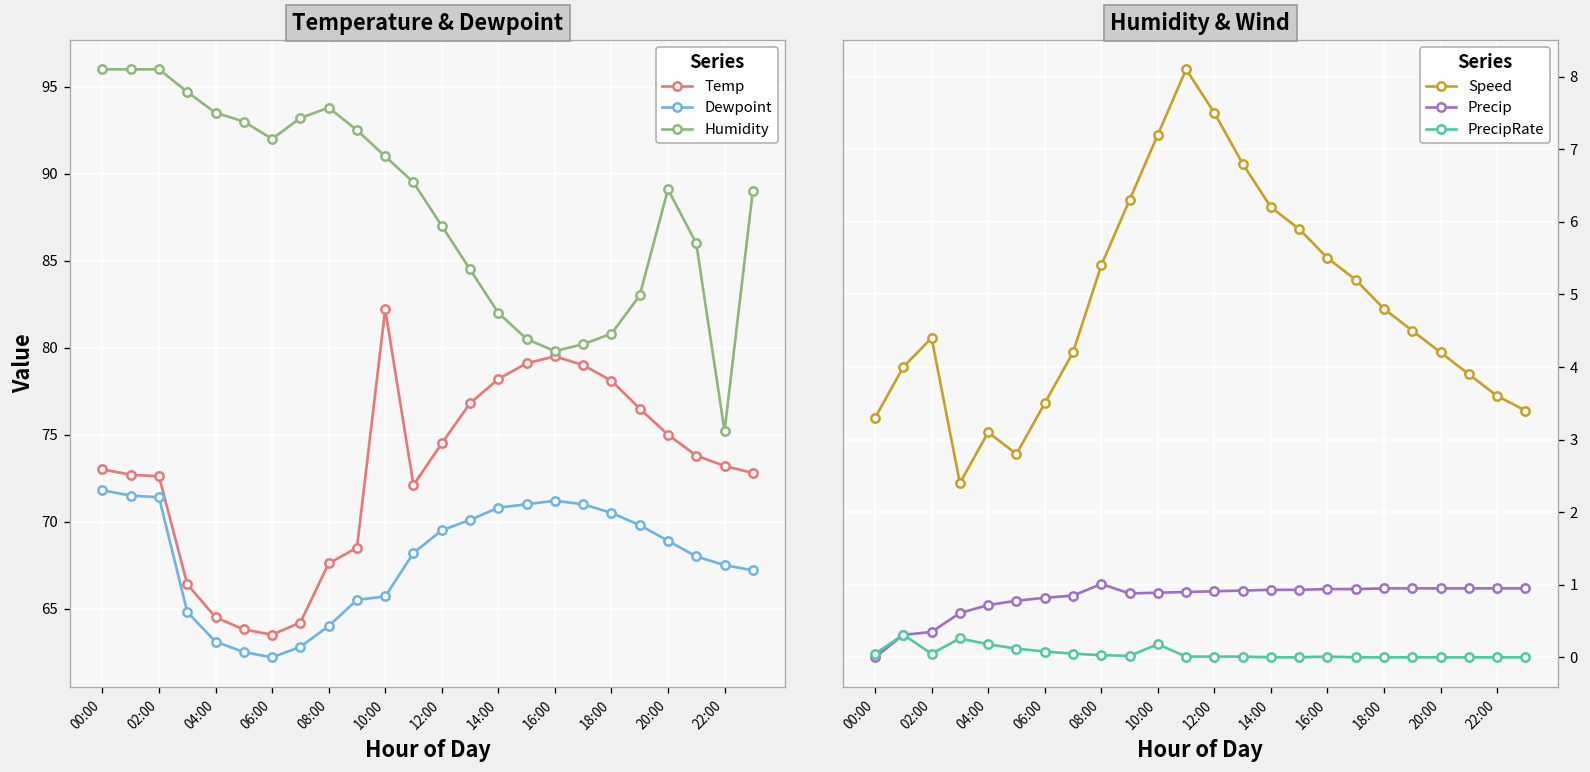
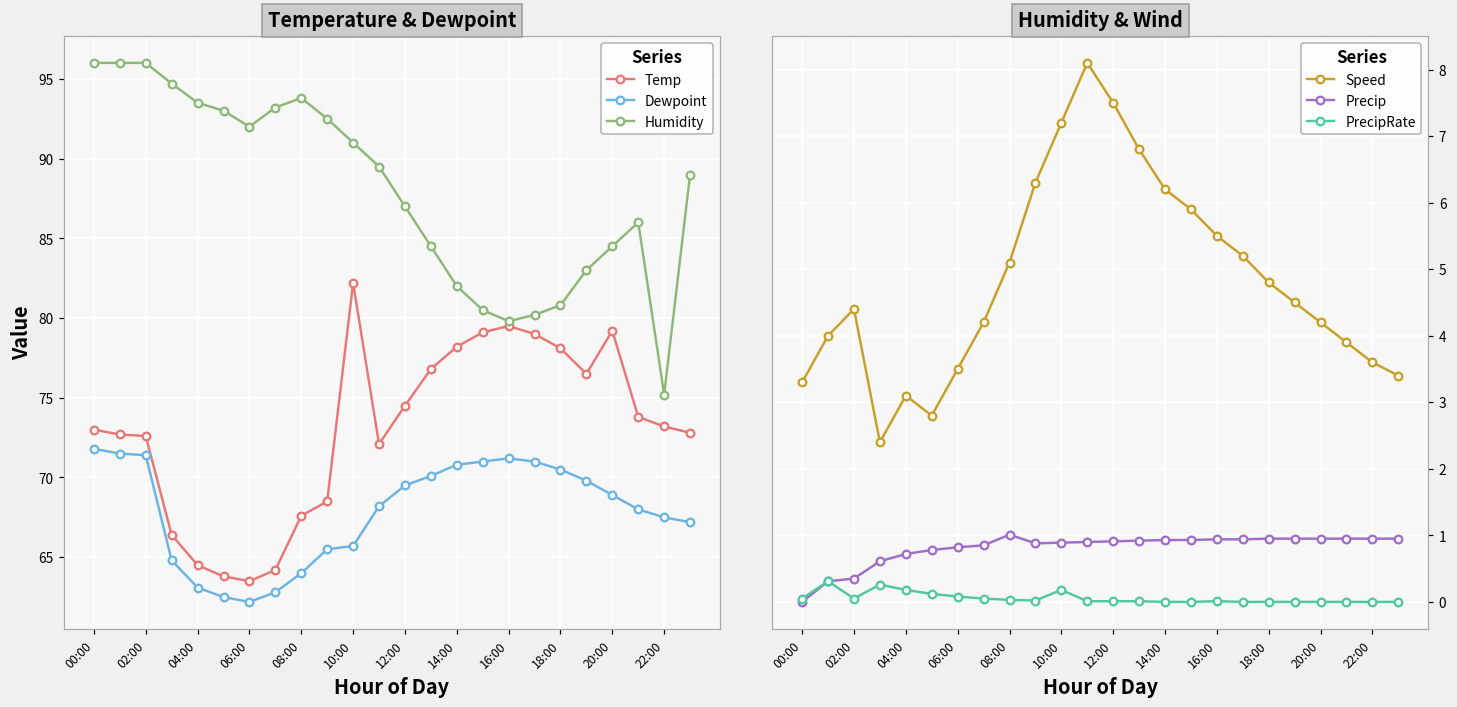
  {
    "Temperature & Dewpoint": {
      "Temp": {
        "00:00": 73.0,
        "02:00": 72.6,
        "04:00": 64.5,
        "06:00": 63.5,
        "08:00": 67.6,
        "10:00": 82.2,
        "12:00": 74.5,
        "14:00": 78.2,
        "16:00": 79.5,
        "18:00": 78.1,
-       "20:00": 75.0,
+       "20:00": 79.2,
        "22:00": 73.2
      },
      "Dewpoint": {
        "00:00": 71.8,
        "02:00": 71.4,
        "04:00": 63.1,
        "06:00": 62.2,
        "08:00": 64.0,
        "10:00": 65.7,
        "12:00": 69.5,
        "14:00": 70.8,
        "16:00": 71.2,
        "18:00": 70.5,
        "20:00": 68.9,
        "22:00": 67.5
      },
      "Humidity": {
        "00:00": 96.0,
        "02:00": 96.0,
        "04:00": 93.5,
        "06:00": 92.0,
        "08:00": 93.8,
        "10:00": 91.0,
        "12:00": 87.0,
        "14:00": 82.0,
        "16:00": 79.8,
        "18:00": 80.8,
-       "20:00": 89.1,
+       "20:00": 84.5,
        "22:00": 75.2
      }
    },
    "Humidity & Wind": {
      "Speed": {
        "00:00": 3.3,
        "02:00": 4.4,
        "04:00": 3.1,
        "06:00": 3.5,
-       "08:00": 5.4,
+       "08:00": 5.1,
        "10:00": 7.2,
        "12:00": 7.5,
        "14:00": 6.2,
        "16:00": 5.5,
        "18:00": 4.8,
        "20:00": 4.2,
        "22:00": 3.6
      },
      "Precip": {
        "00:00": 0.0,
        "02:00": 0.4,
        "04:00": 0.7,
        "06:00": 0.8,
        "08:00": 1.0,
        "10:00": 0.9,
        "12:00": 0.9,
        "14:00": 0.9,
        "16:00": 0.9,
        "18:00": 1.0,
        "20:00": 1.0,
        "22:00": 1.0
      },
      "PrecipRate": {
        "00:00": 0.1,
        "02:00": 0.1,
        "04:00": 0.2,
        "06:00": 0.1,
        "08:00": 0.0,
        "10:00": 0.2,
        "12:00": 0.0,
        "14:00": 0.0,
        "16:00": 0.0,
        "18:00": 0.0,
        "20:00": 0.0,
        "22:00": 0.0
      }
    }
  }
